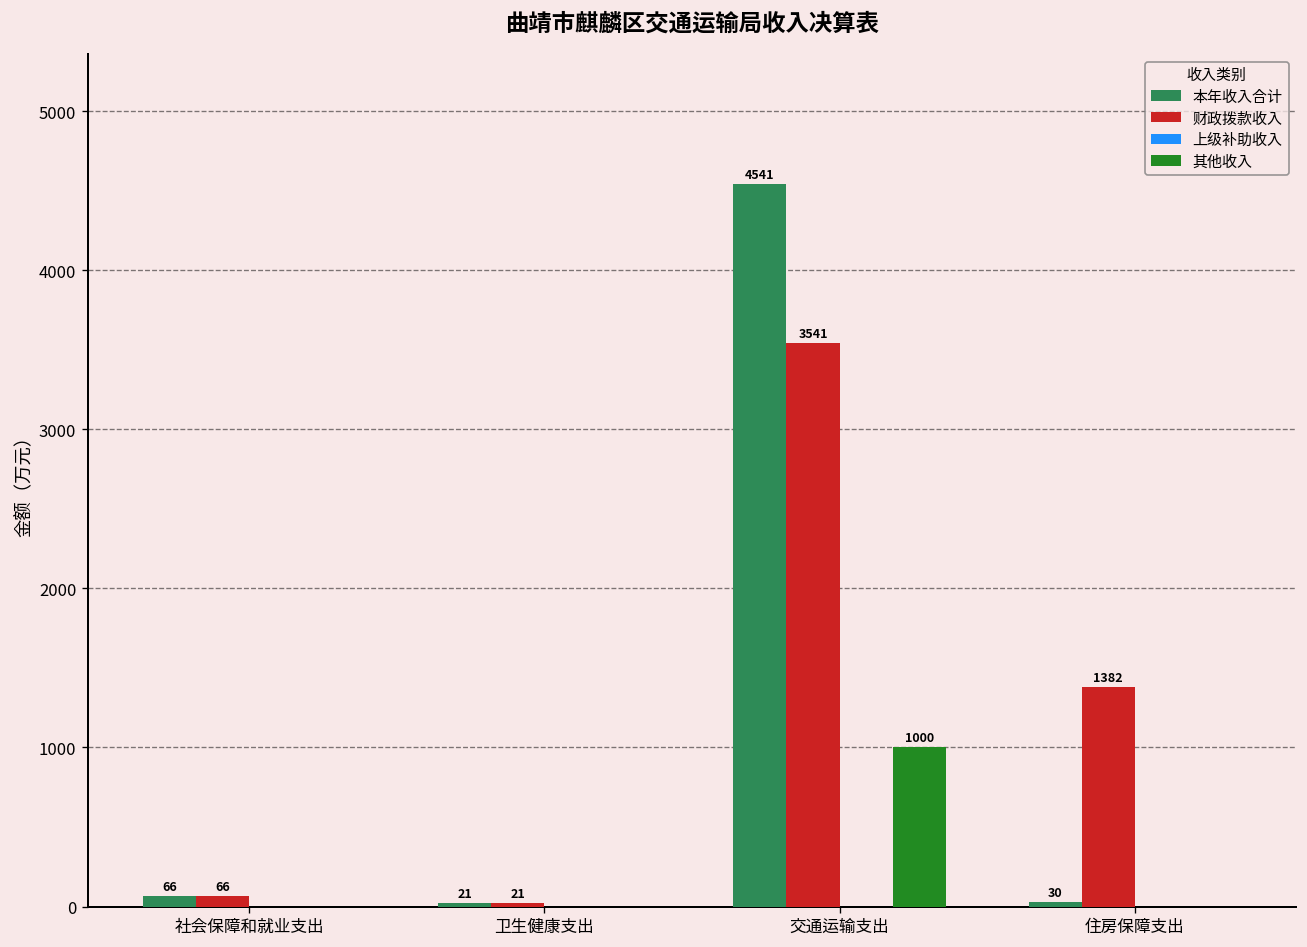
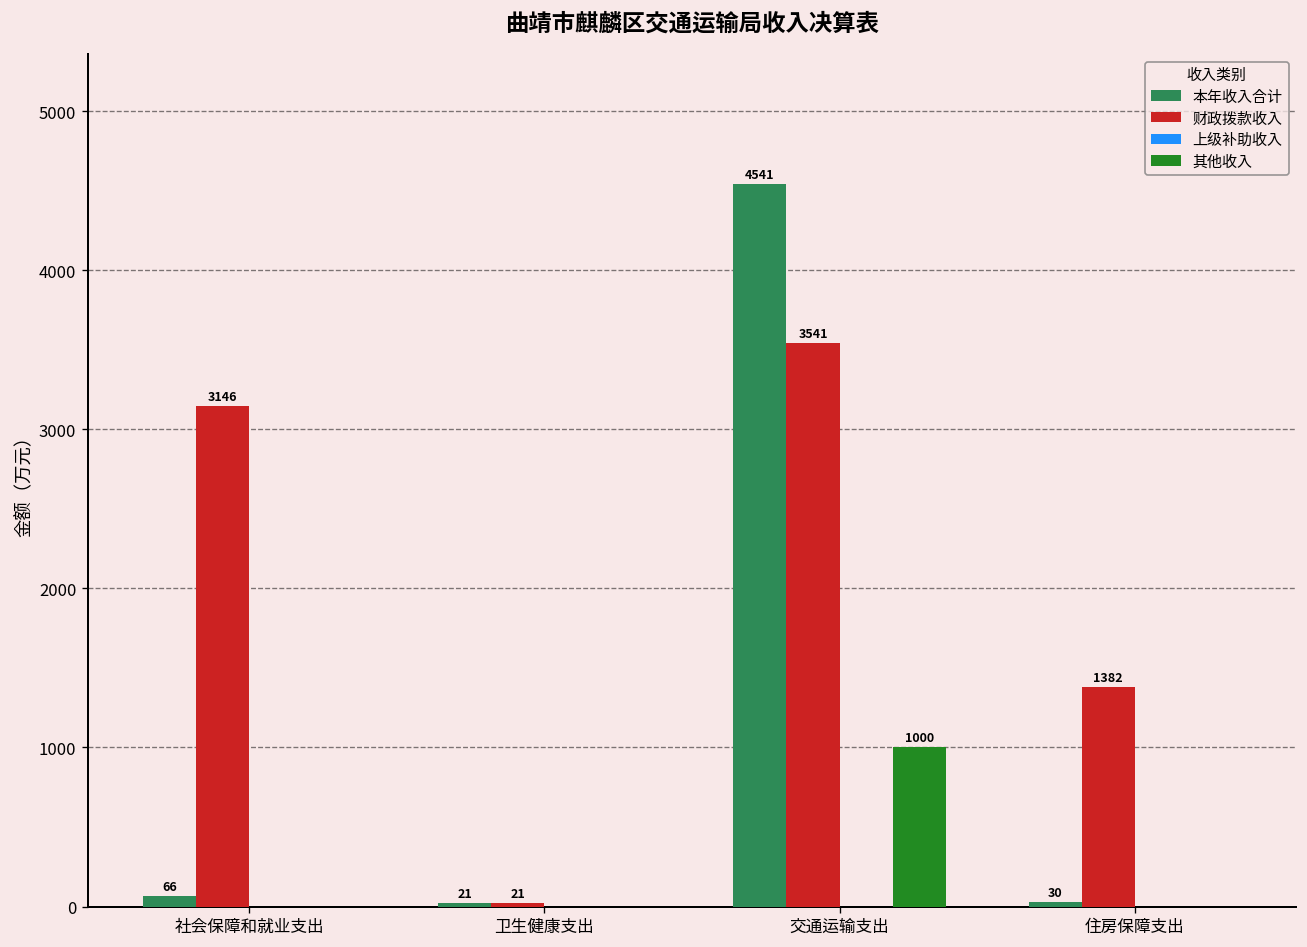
  {
    "财政拨款收入": {
-     "社会保障和就业支出": 66,
+     "社会保障和就业支出": 3146,
      "卫生健康支出": 21,
      "交通运输支出": 3541,
      "住房保障支出": 1382
    },
    "上级补助收入": {
      "社会保障和就业支出": 0,
      "卫生健康支出": 0,
      "交通运输支出": 0,
      "住房保障支出": 0
    }
  }
